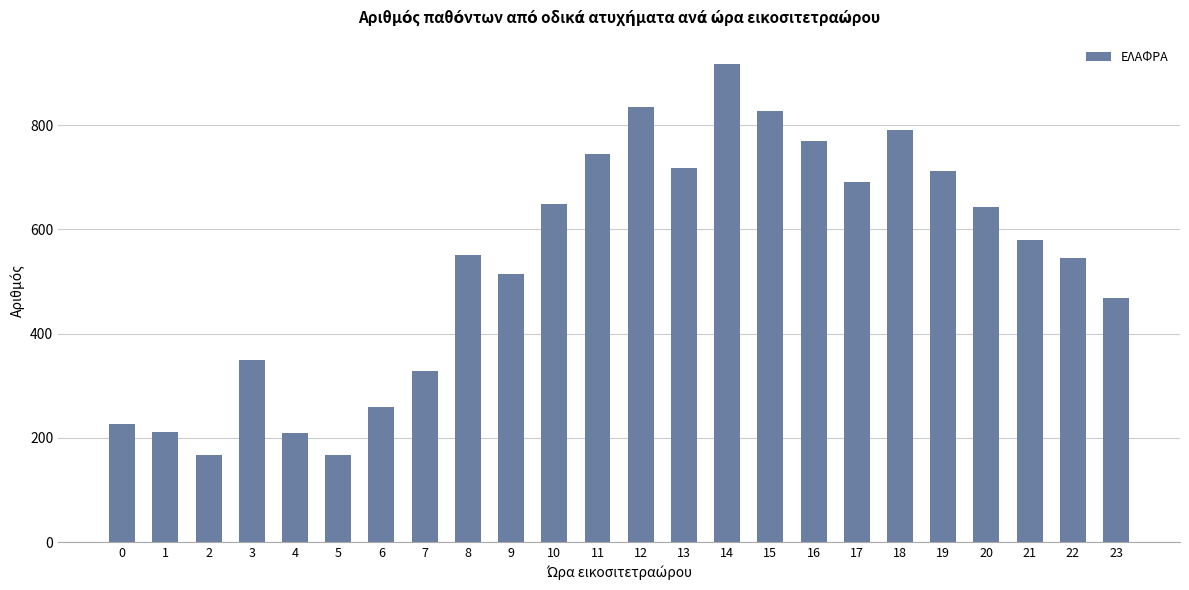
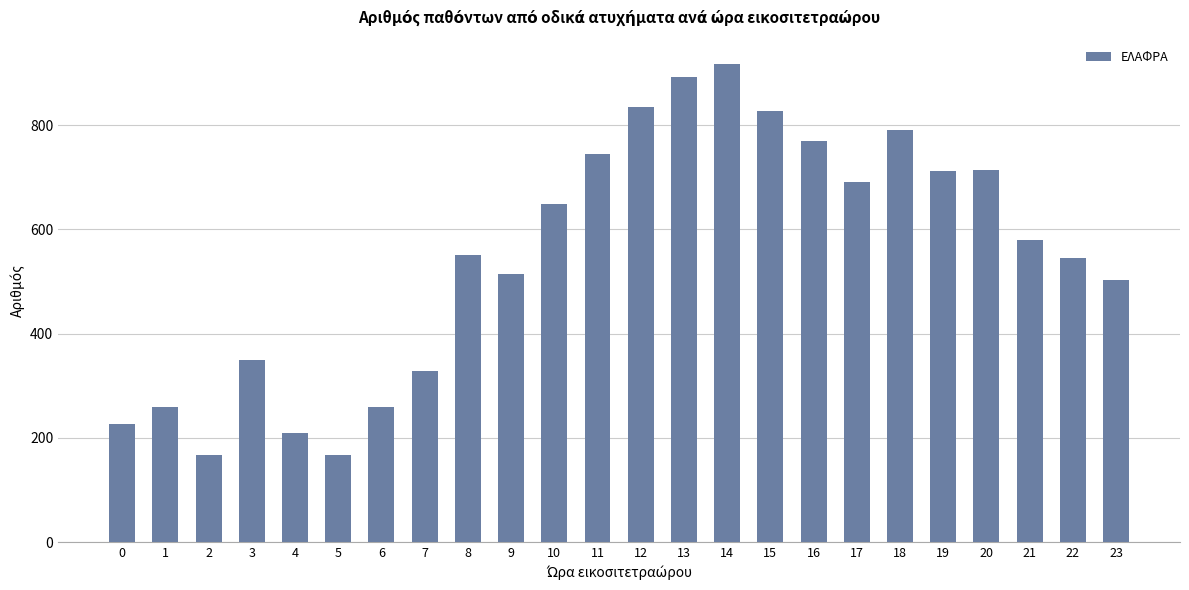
  {
    "0": 230,
-   "1": 210,
+   "1": 260,
    "2": 170,
    "3": 350,
    "4": 210,
    "5": 170,
    "6": 260,
    "7": 330,
    "8": 550,
    "9": 510,
    "10": 650,
    "11": 740,
    "12": 840,
-   "13": 720,
+   "13": 890,
    "14": 920,
    "15": 830,
    "16": 770,
    "17": 690,
    "18": 790,
    "19": 710,
-   "20": 640,
+   "20": 710,
    "21": 580,
    "22": 550,
-   "23": 470
+   "23": 500
  }
